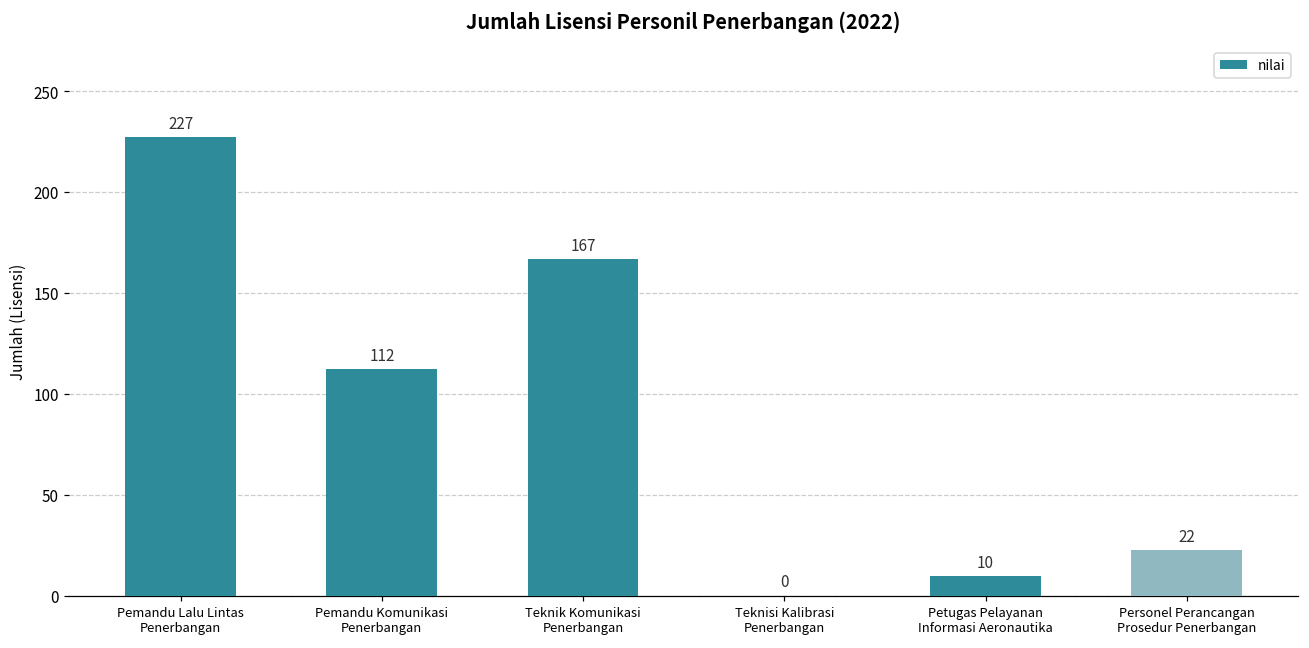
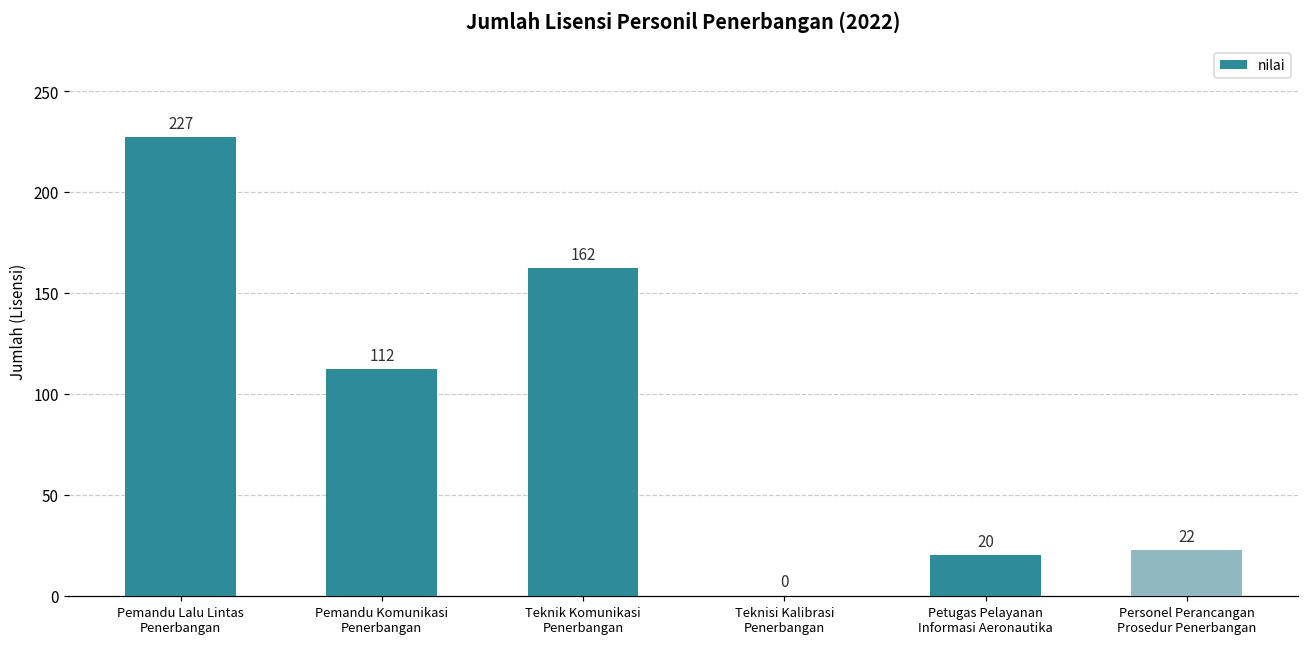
  {
    "Pemandu Lalu Lintas Penerbangan": 227,
    "Pemandu Komunikasi Penerbangan": 112,
-   "Teknik Komunikasi Penerbangan": 167,
+   "Teknik Komunikasi Penerbangan": 162,
    "Teknisi Kalibrasi Penerbangan": 0,
-   "Petugas Pelayanan Informasi Aeronautika": 10,
+   "Petugas Pelayanan Informasi Aeronautika": 20,
    "Personel Perancangan Prosedur Penerbangan": 22
  }
